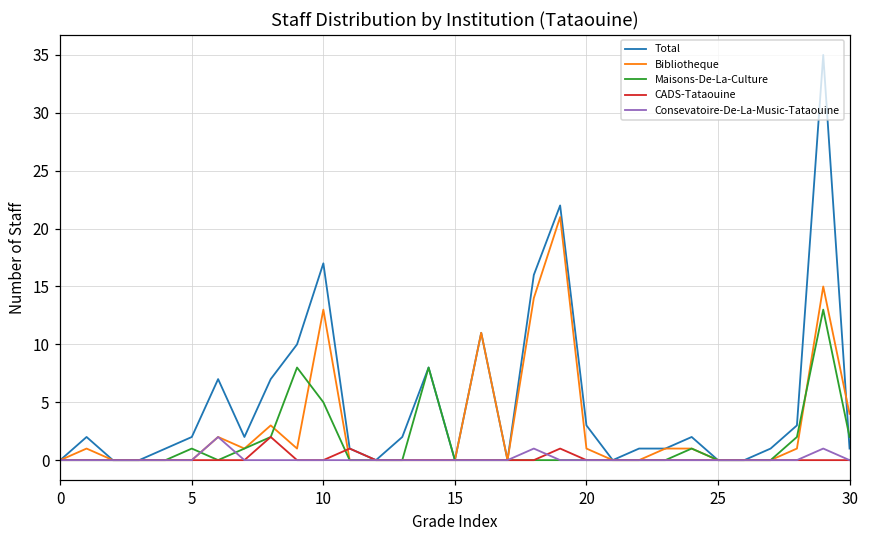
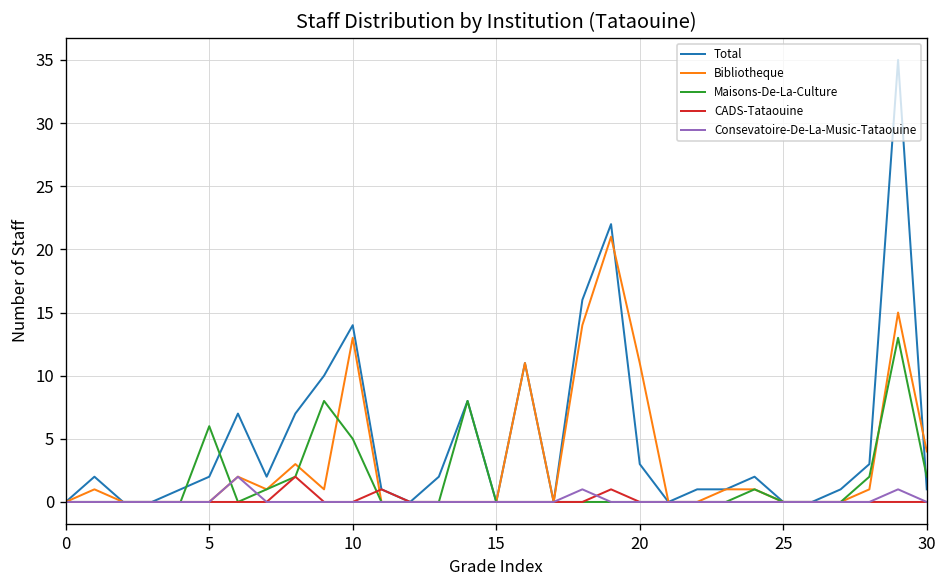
  {
    "Total": {
      "5": 2,
-     "10": 17,
+     "10": 14,
      "20": 3,
      "30": 1
    },
    "Bibliotheque": {
      "10": 13,
-     "20": 1,
+     "20": 11,
      "30": 4
    },
    "Maisons-De-La-Culture": {
-     "5": 1,
+     "5": 6,
      "10": 5,
      "30": 2
    }
  }
